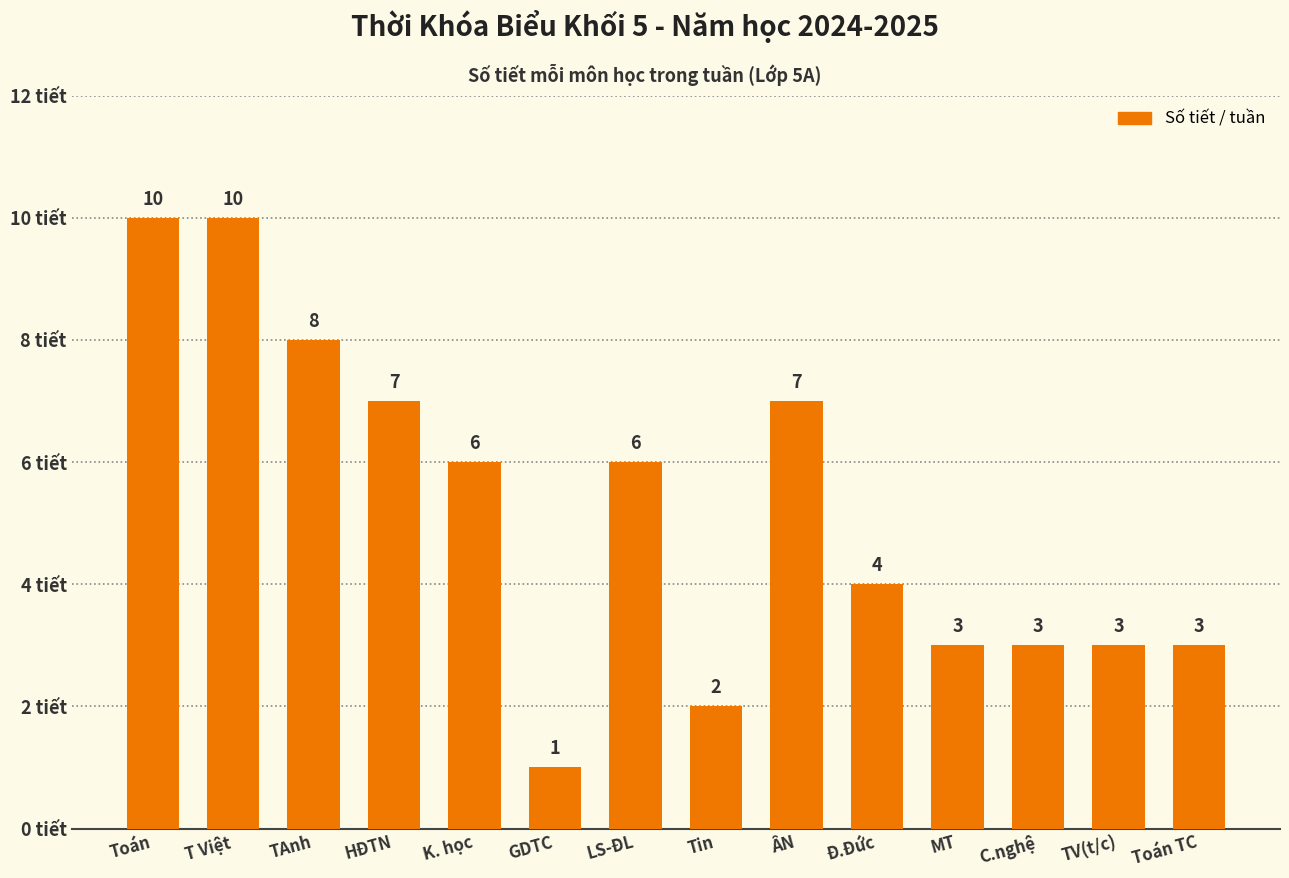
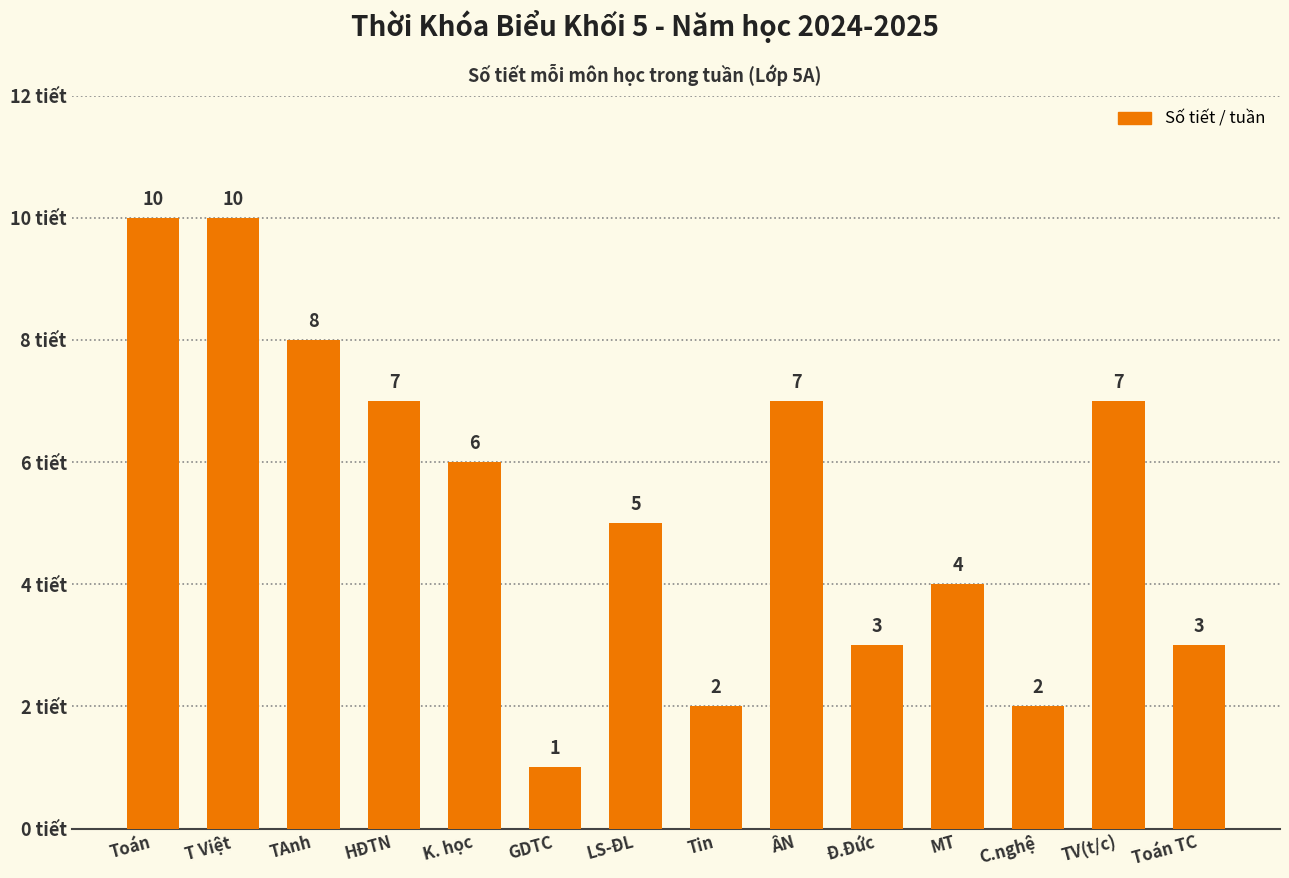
  {
    "Toán": 10,
    "T Việt": 10,
    "TAnh": 8,
    "HĐTN": 7,
    "K. học": 6,
    "GDTC": 1,
-   "LS-ĐL": 6,
+   "LS-ĐL": 5,
    "Tin": 2,
    "ÂN": 7,
-   "Đ.Đức": 4,
-   "MT": 3,
-   "C.nghệ": 3,
-   "TV(t/c)": 3,
+   "Đ.Đức": 3,
+   "MT": 4,
+   "C.nghệ": 2,
+   "TV(t/c)": 7,
    "Toán TC": 3
  }
